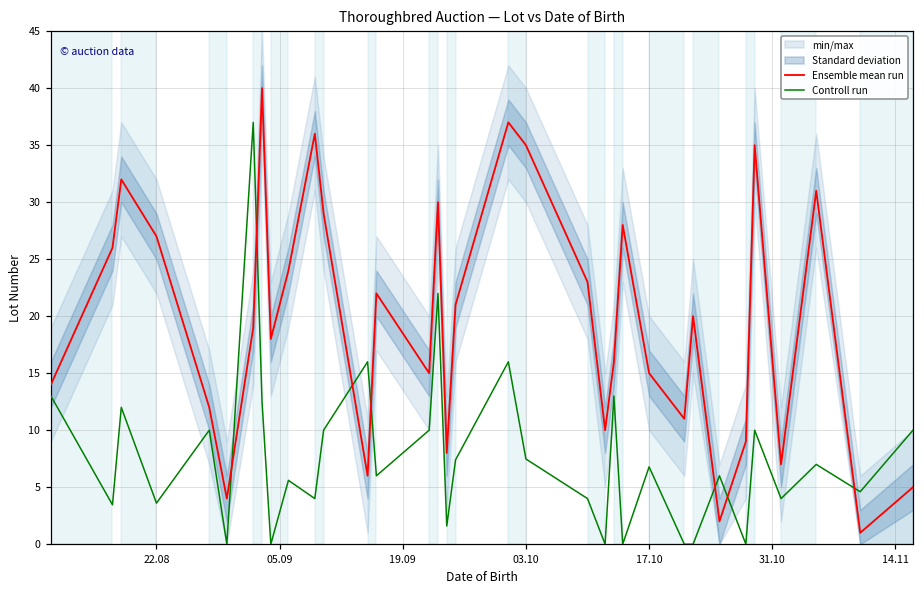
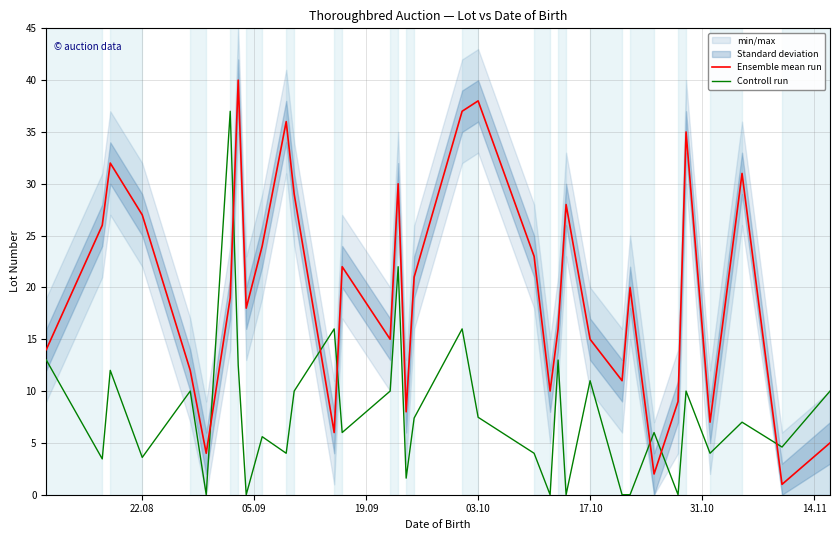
  {
    "Ensemble mean run": {
      "22.08": 27,
-     "03.10": 35,
+     "03.10": 38,
      "17.10": 15
    },
    "Controll run": {
      "22.08": 3.6,
      "03.10": 7.5,
-     "17.10": 6.8
+     "17.10": 11.0
    }
  }
